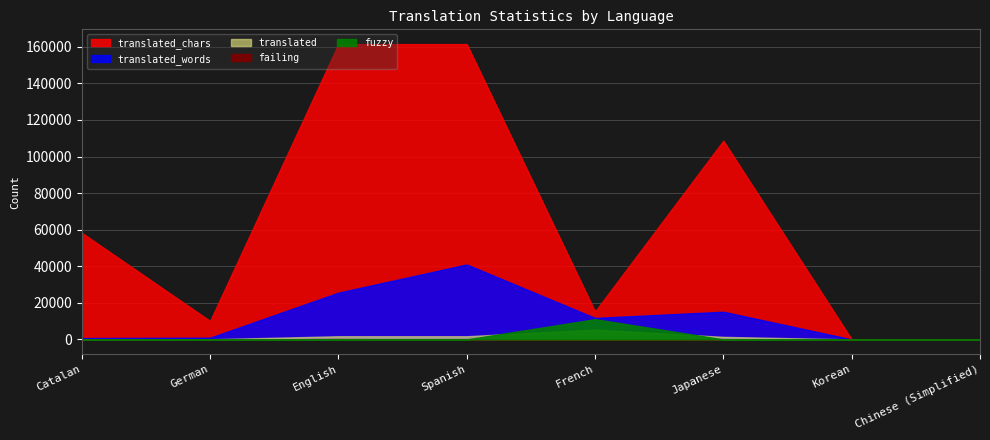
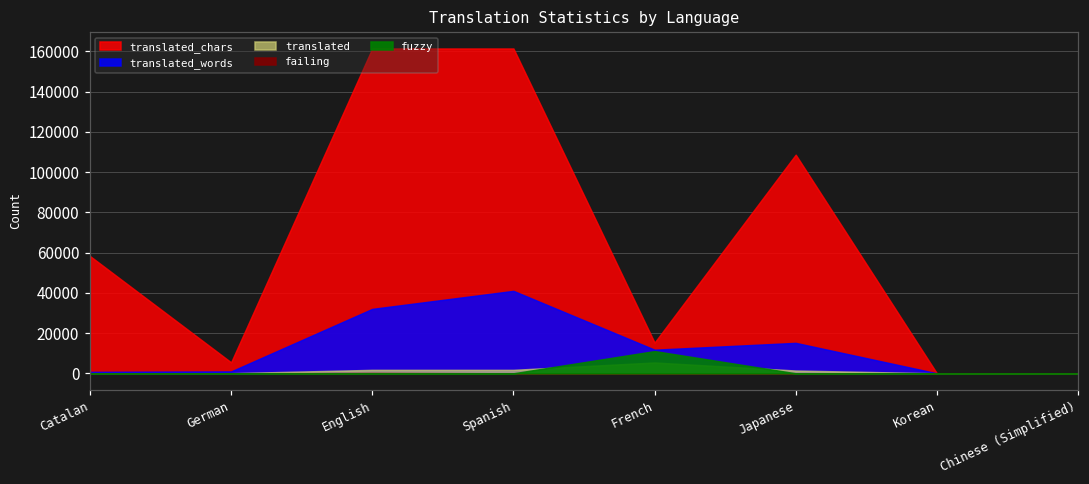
  {
    "translated_chars": {
      "Catalan": 58000,
-     "German": 10000,
+     "German": 5000,
      "Spanish": 161000,
      "French": 15000,
      "Japanese": 109000
    },
    "translated_words": {
-     "English": 26000,
+     "English": 32000,
      "Spanish": 41000,
      "Japanese": 15000
    },
    "translated": {
      "English": 2000,
      "Spanish": 2000,
      "French": 5000
    }
  }
